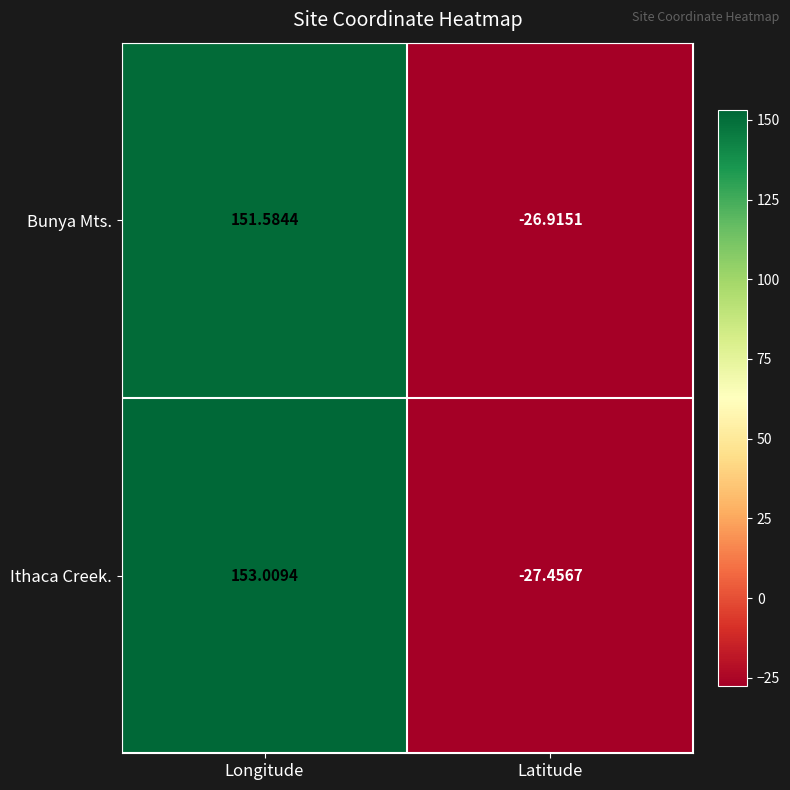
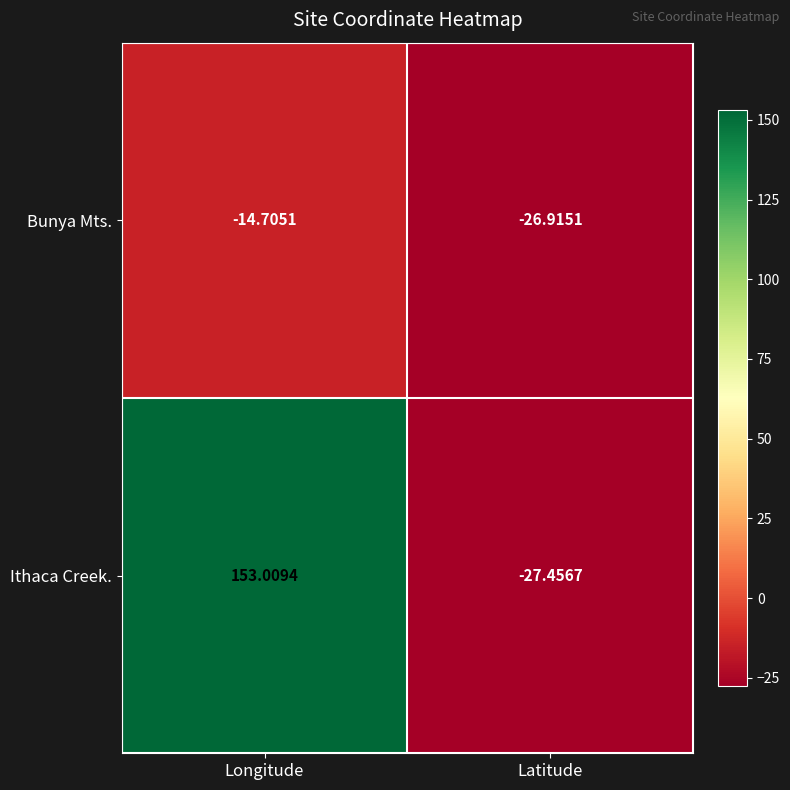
  {
    "Bunya Mts.": {
-     "Longitude": 151.5844,
+     "Longitude": -14.7051,
      "Latitude": -26.9151
    },
    "Ithaca Creek.": {
      "Longitude": 153.0094,
      "Latitude": -27.4567
    }
  }
